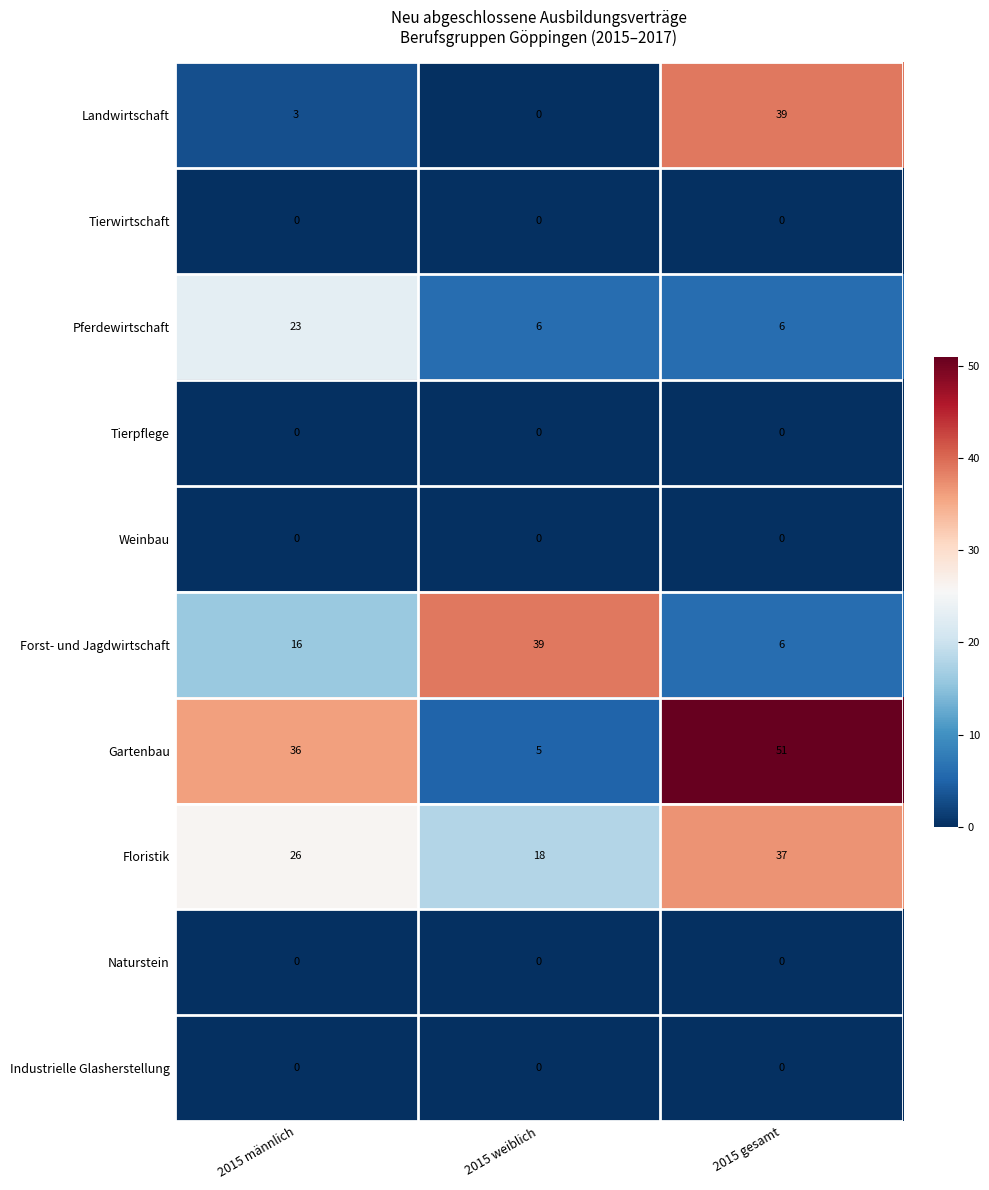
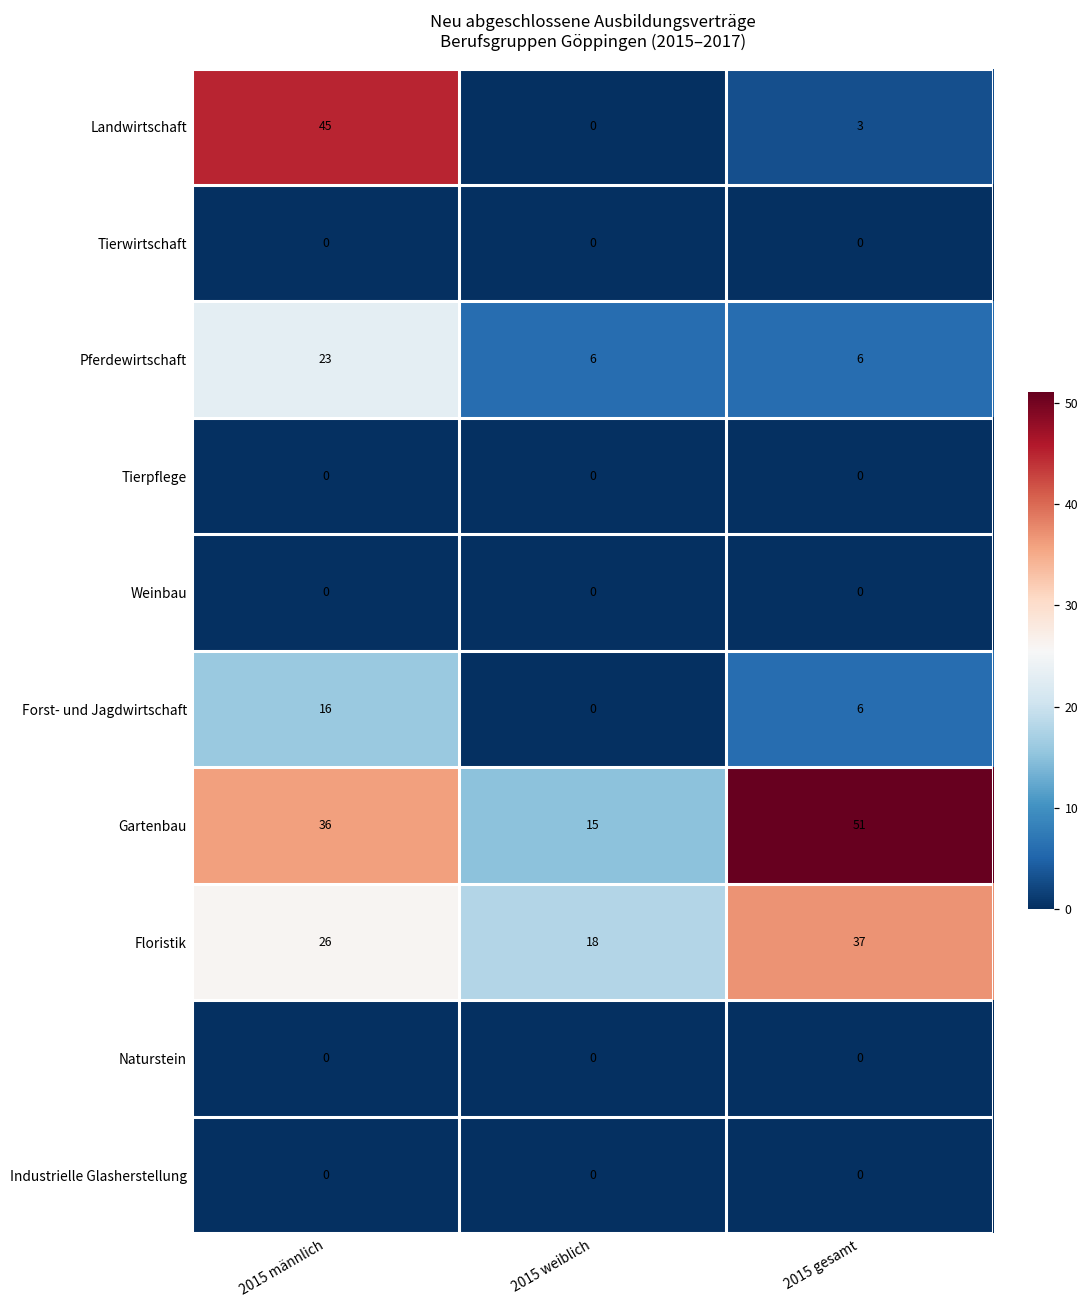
  {
    "Landwirtschaft": {
-     "2015 männlich": 3,
+     "2015 männlich": 45,
      "2015 weiblich": 0,
-     "2015 gesamt": 39
+     "2015 gesamt": 3
    },
    "Tierwirtschaft": {
      "2015 männlich": 0,
      "2015 weiblich": 0,
      "2015 gesamt": 0
    },
    "Pferdewirtschaft": {
      "2015 männlich": 23,
      "2015 weiblich": 6,
      "2015 gesamt": 6
    },
    "Tierpflege": {
      "2015 männlich": 0,
      "2015 weiblich": 0,
      "2015 gesamt": 0
    },
    "Weinbau": {
      "2015 männlich": 0,
      "2015 weiblich": 0,
      "2015 gesamt": 0
    },
    "Forst- und Jagdwirtschaft": {
      "2015 männlich": 16,
-     "2015 weiblich": 39,
+     "2015 weiblich": 0,
      "2015 gesamt": 6
    },
    "Gartenbau": {
      "2015 männlich": 36,
-     "2015 weiblich": 5,
+     "2015 weiblich": 15,
      "2015 gesamt": 51
    },
    "Floristik": {
      "2015 männlich": 26,
      "2015 weiblich": 18,
      "2015 gesamt": 37
    },
    "Naturstein": {
      "2015 männlich": 0,
      "2015 weiblich": 0,
      "2015 gesamt": 0
    },
    "Industrielle Glasherstellung": {
      "2015 männlich": 0,
      "2015 weiblich": 0,
      "2015 gesamt": 0
    }
  }
